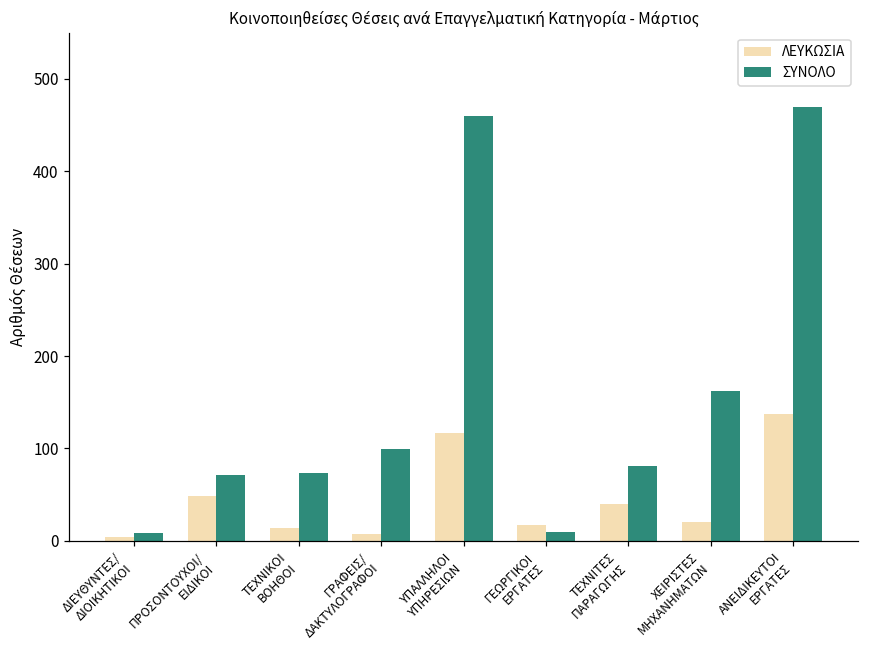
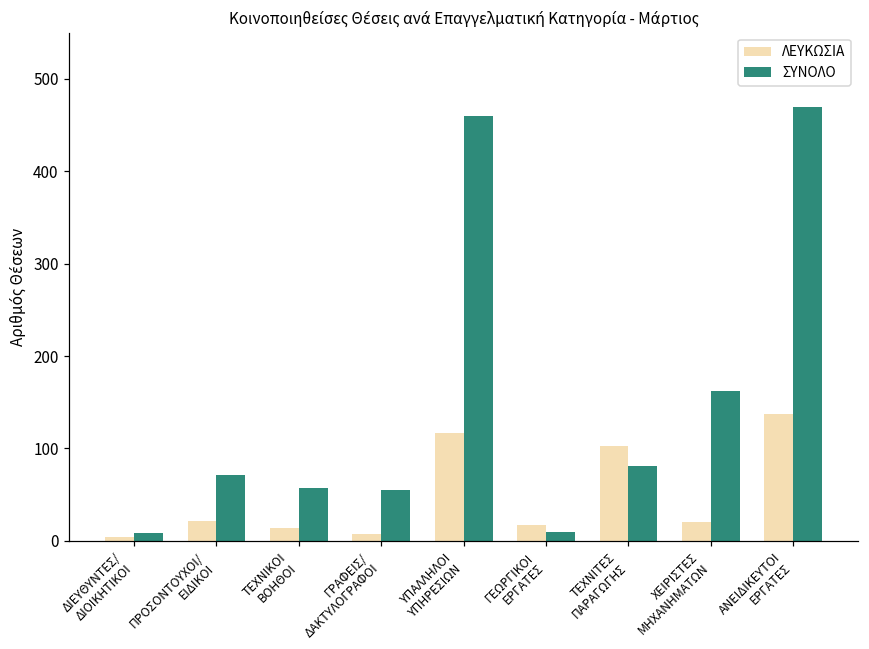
  {
    "ΛΕΥΚΩΣΙΑ": {
      "ΔΙΕΥΘΥΝΤΕΣ/ ΔΙΟΙΚΗΤΙΚΟΙ": 0,
-     "ΠΡΟΣΟΝΤΟΥΧΟΙ/ ΕΙΔΙΚΟΙ": 50,
+     "ΠΡΟΣΟΝΤΟΥΧΟΙ/ ΕΙΔΙΚΟΙ": 20,
      "ΤΕΧΝΙΚΟΙ ΒΟΗΘΟΙ": 10,
      "ΓΡΑΦΕΙΣ/ ΔΑΚΤΥΛΟΓΡΑΦΟΙ": 10,
      "ΥΠΑΛΛΗΛΟΙ ΥΠΗΡΕΣΙΩΝ": 120,
      "ΓΕΩΡΓΙΚΟΙ ΕΡΓΑΤΕΣ": 20,
-     "ΤΕΧΝΙΤΕΣ ΠΑΡΑΓΩΓΗΣ": 40,
+     "ΤΕΧΝΙΤΕΣ ΠΑΡΑΓΩΓΗΣ": 100,
      "ΧΕΙΡΙΣΤΕΣ ΜΗΧΑΝΗΜΑΤΩΝ": 20,
      "ΑΝΕΙΔΙΚΕΥΤΟΙ ΕΡΓΑΤΕΣ": 140
    },
    "ΣΥΝΟΛΟ": {
      "ΔΙΕΥΘΥΝΤΕΣ/ ΔΙΟΙΚΗΤΙΚΟΙ": 10,
      "ΠΡΟΣΟΝΤΟΥΧΟΙ/ ΕΙΔΙΚΟΙ": 70,
-     "ΤΕΧΝΙΚΟΙ ΒΟΗΘΟΙ": 70,
-     "ΓΡΑΦΕΙΣ/ ΔΑΚΤΥΛΟΓΡΑΦΟΙ": 100,
+     "ΤΕΧΝΙΚΟΙ ΒΟΗΘΟΙ": 60,
+     "ΓΡΑΦΕΙΣ/ ΔΑΚΤΥΛΟΓΡΑΦΟΙ": 60,
      "ΥΠΑΛΛΗΛΟΙ ΥΠΗΡΕΣΙΩΝ": 460,
      "ΓΕΩΡΓΙΚΟΙ ΕΡΓΑΤΕΣ": 10,
      "ΤΕΧΝΙΤΕΣ ΠΑΡΑΓΩΓΗΣ": 80,
      "ΧΕΙΡΙΣΤΕΣ ΜΗΧΑΝΗΜΑΤΩΝ": 160,
      "ΑΝΕΙΔΙΚΕΥΤΟΙ ΕΡΓΑΤΕΣ": 470
    }
  }
